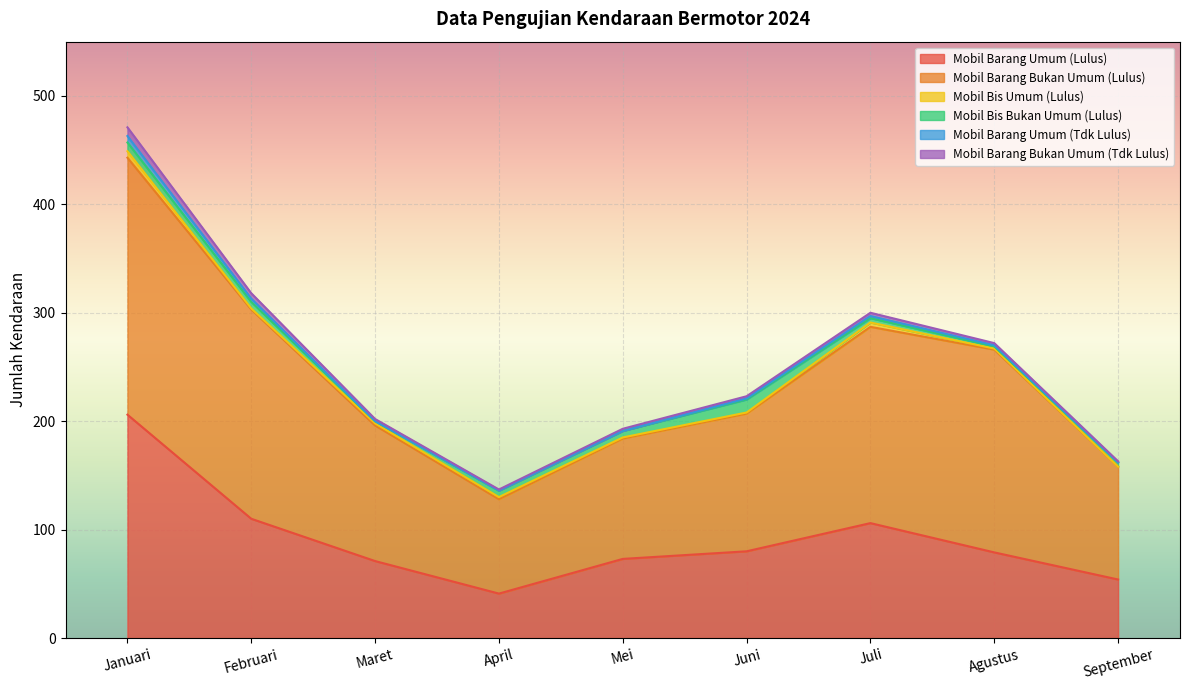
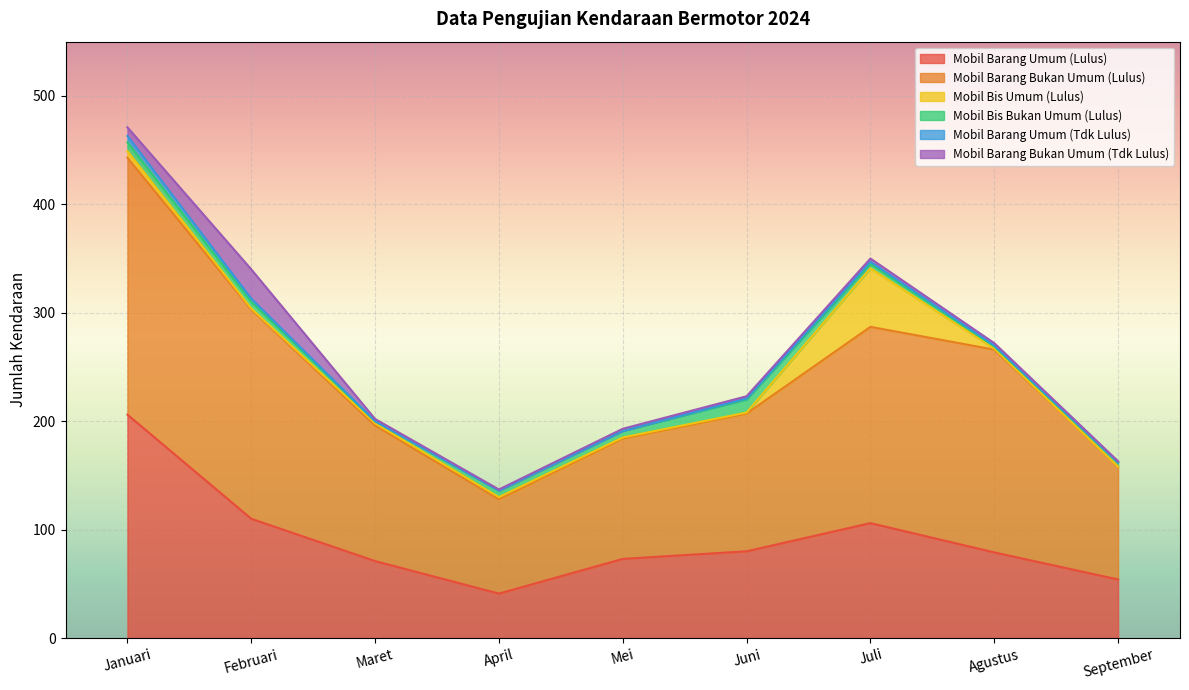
  {
    "Mobil Bis Umum (Lulus)": {
      "Januari": 6,
-     "Juli": 4
+     "Juli": 54
    },
    "Mobil Bis Bukan Umum (Lulus)": {
      "Januari": 8,
      "Februari": 6
    },
    "Mobil Barang Umum (Tdk Lulus)": {
      "Januari": 6,
      "Februari": 3
    },
    "Mobil Barang Bukan Umum (Tdk Lulus)": {
      "Januari": 8,
-     "Februari": 5,
+     "Februari": 27,
      "Juli": 3
    }
  }
